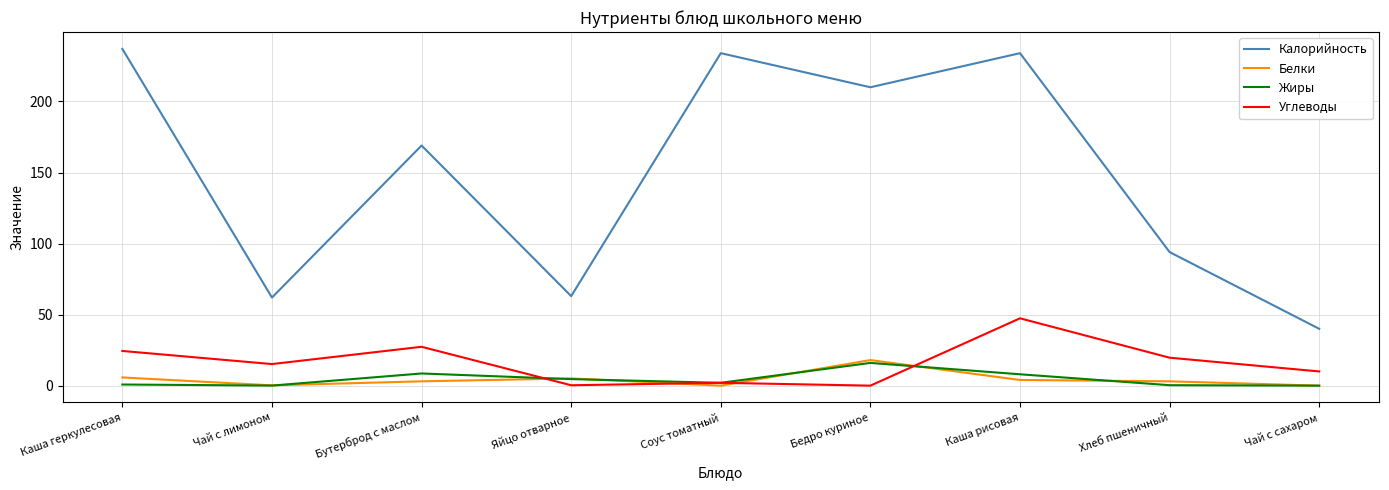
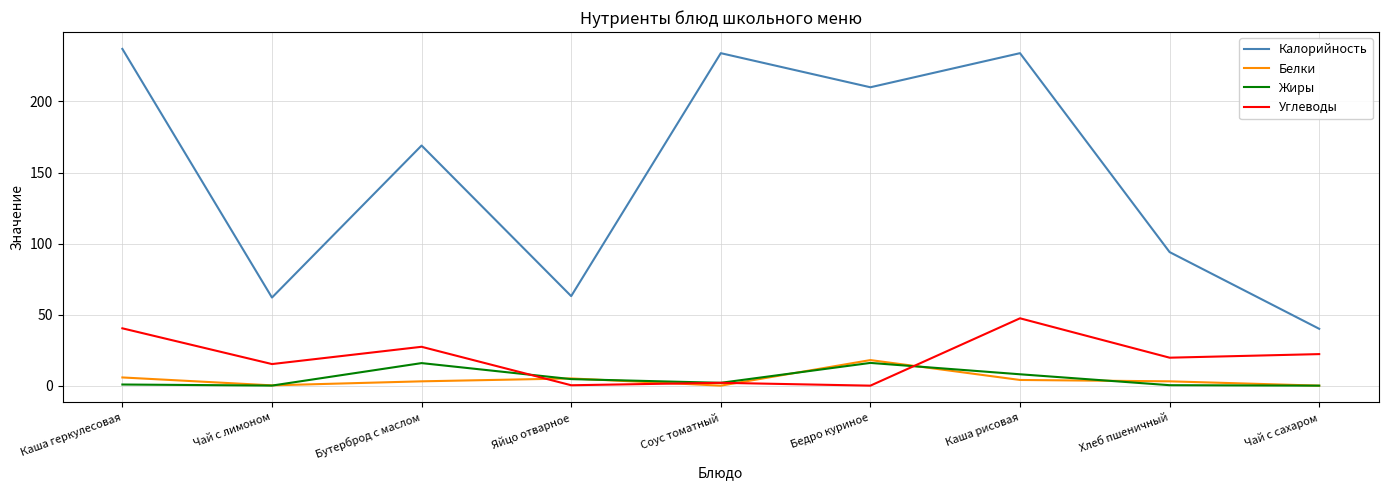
  {
    "Калорийность": {
      "Каша геркулесовая": 237,
      "Чай с лимоном": 62,
      "Бутерброд с маслом": 169,
      "Яйцо отварное": 63,
      "Соус томатный": 234,
      "Бедро куриное": 210,
      "Каша рисовая": 234,
      "Хлеб пшеничный": 94,
      "Чай с сахаром": 40
    },
    "Белки": {
      "Каша геркулесовая": 6,
      "Бутерброд с маслом": 3,
      "Соус томатный": 0,
      "Бедро куриное": 18,
      "Каша рисовая": 4,
      "Хлеб пшеничный": 3
    },
    "Жиры": {
      "Каша геркулесовая": 1,
-     "Бутерброд с маслом": 9,
+     "Бутерброд с маслом": 16,
      "Бедро куриное": 16,
      "Каша рисовая": 8,
      "Хлеб пшеничный": 0
    },
    "Углеводы": {
-     "Каша геркулесовая": 24,
+     "Каша геркулесовая": 40,
      "Чай с лимоном": 15,
      "Бутерброд с маслом": 27,
      "Яйцо отварное": 0,
      "Бедро куриное": 0,
      "Каша рисовая": 47,
      "Хлеб пшеничный": 20,
-     "Чай с сахаром": 10
+     "Чай с сахаром": 22
    }
  }
